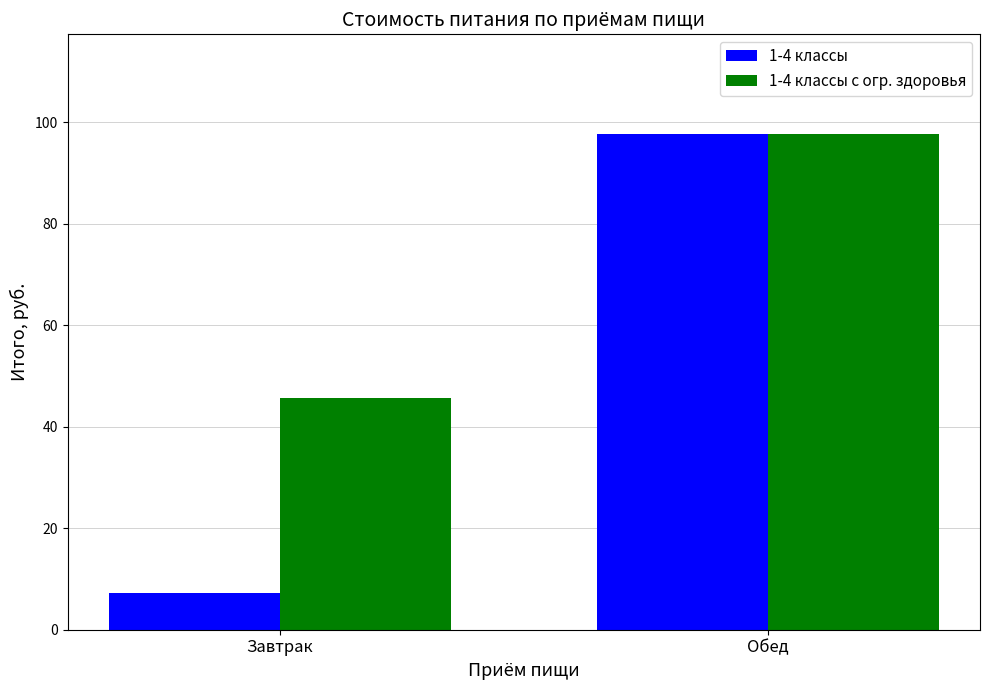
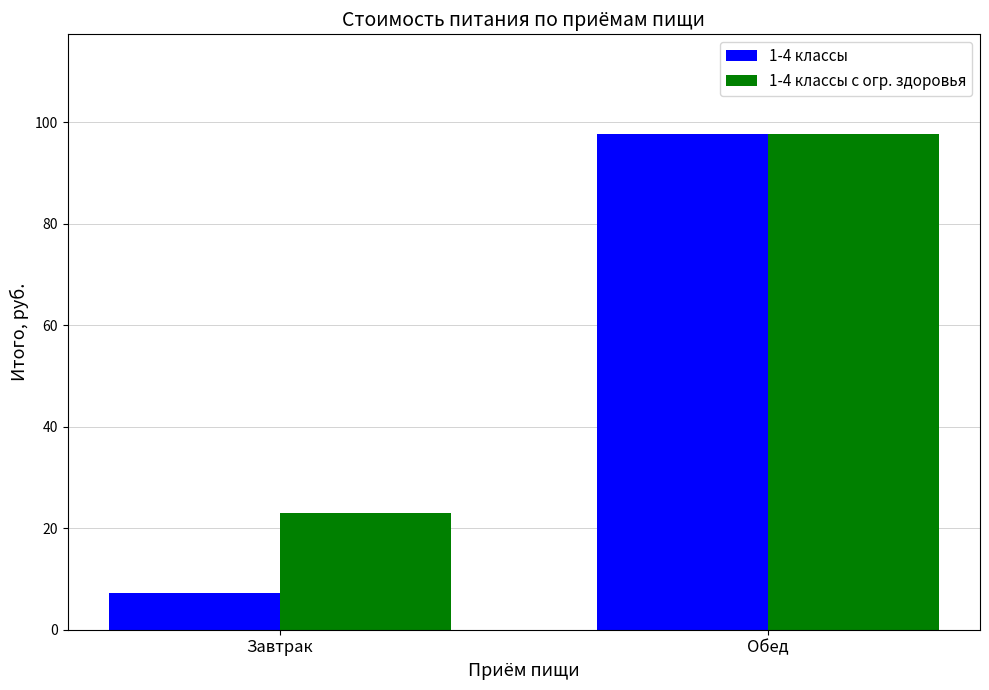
  {
    "1-4 классы": {
      "Завтрак": 7,
      "Обед": 98
    },
    "1-4 классы с огр. здоровья": {
-     "Завтрак": 46,
+     "Завтрак": 23,
      "Обед": 98
    }
  }
